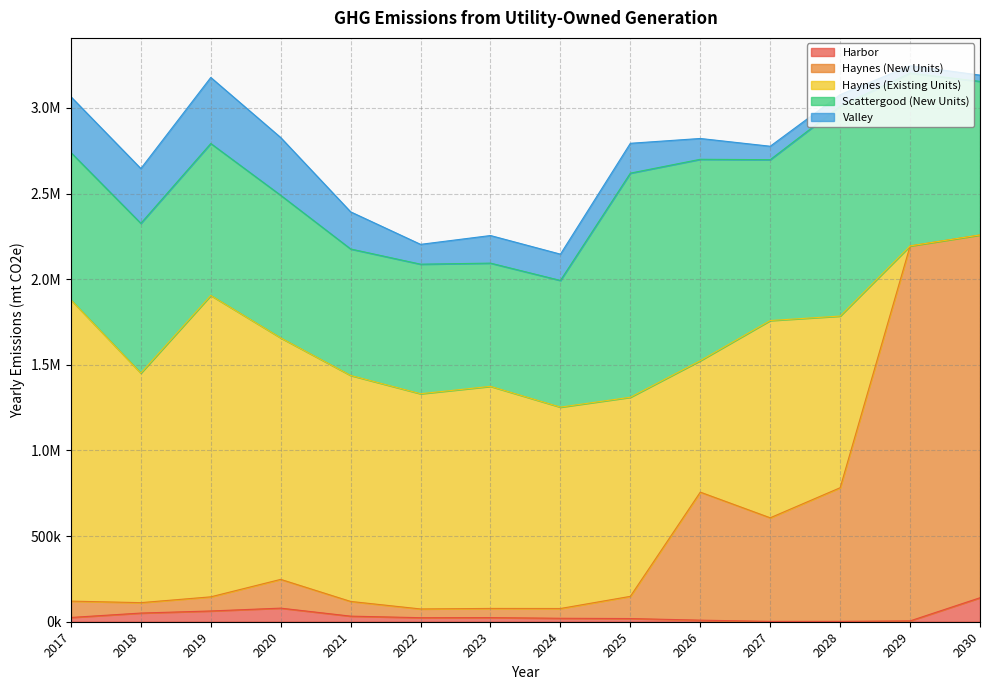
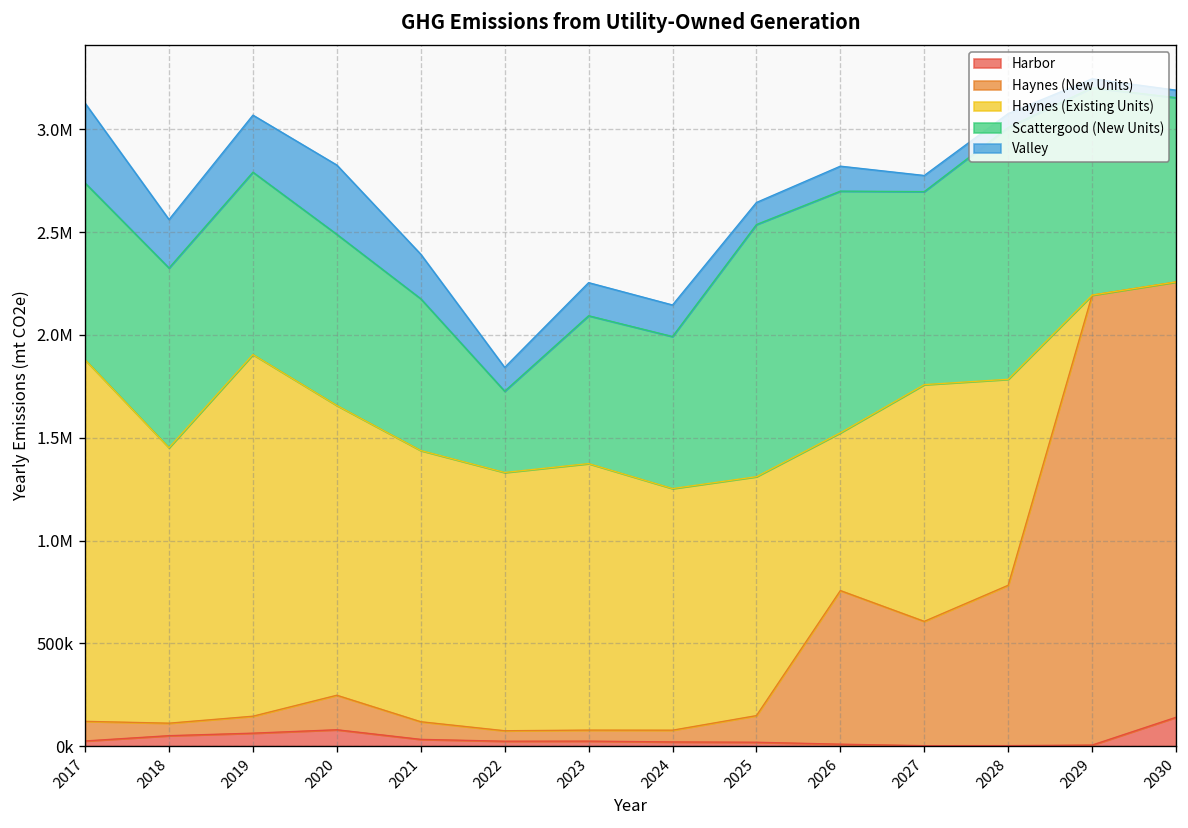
  {
    "Haynes (Existing Units)": {
      "2017": 1760000,
      "2018": 1340000,
      "2019": 1760000,
      "2020": 1410000,
      "2021": 1320000,
      "2022": 1260000,
      "2023": 1300000,
      "2024": 1180000,
      "2025": 1160000,
      "2026": 770000,
      "2027": 1150000,
      "2028": 1000000
    },
    "Scattergood (New Units)": {
      "2017": 860000,
      "2018": 870000,
      "2019": 890000,
      "2020": 830000,
      "2021": 740000,
-     "2022": 760000,
+     "2022": 400000,
      "2023": 720000,
      "2024": 740000,
-     "2025": 1310000,
+     "2025": 1230000,
      "2026": 1180000,
      "2027": 940000,
      "2030": 900000
    },
    "Valley": {
-     "2017": 330000,
-     "2018": 320000,
-     "2019": 390000,
+     "2017": 390000,
+     "2018": 240000,
+     "2019": 280000,
      "2020": 340000,
      "2021": 220000,
      "2022": 120000,
      "2023": 160000,
      "2024": 150000,
-     "2025": 170000,
+     "2025": 110000,
      "2026": 120000,
      "2027": 80000,
      "2030": 40000
    }
  }
